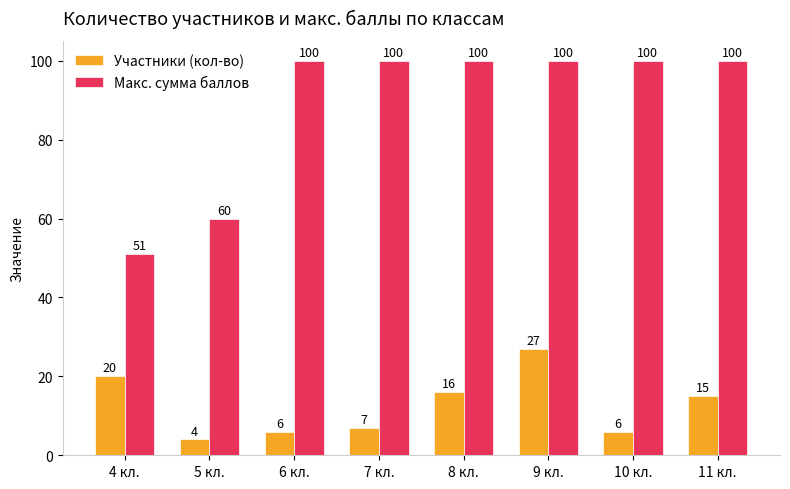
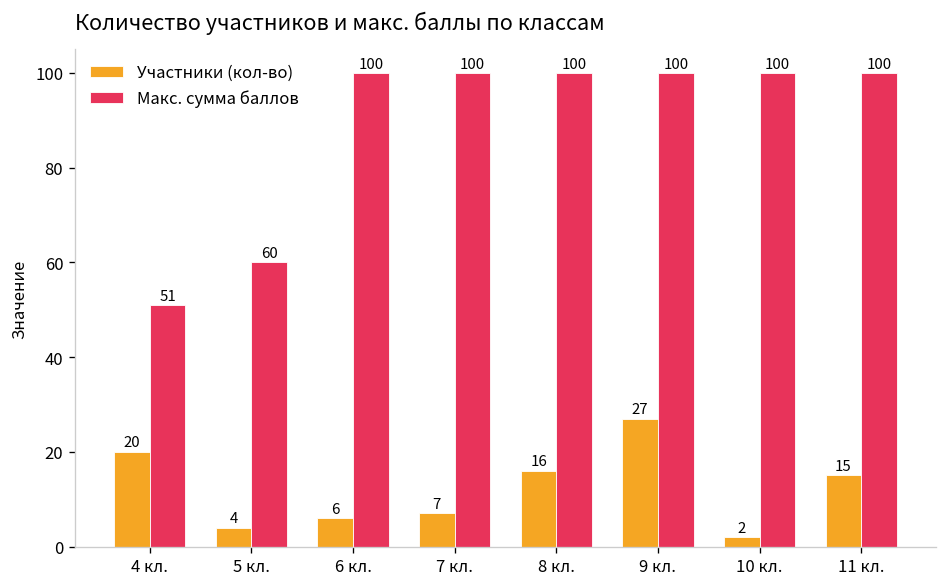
  {
    "Участники (кол-во)": {
      "4 кл.": 20,
      "5 кл.": 4,
      "6 кл.": 6,
      "7 кл.": 7,
      "8 кл.": 16,
      "9 кл.": 27,
-     "10 кл.": 6,
+     "10 кл.": 2,
      "11 кл.": 15
    },
    "Макс. сумма баллов": {
      "4 кл.": 51,
      "5 кл.": 60,
      "6 кл.": 100,
      "7 кл.": 100,
      "8 кл.": 100,
      "9 кл.": 100,
      "10 кл.": 100,
      "11 кл.": 100
    }
  }
